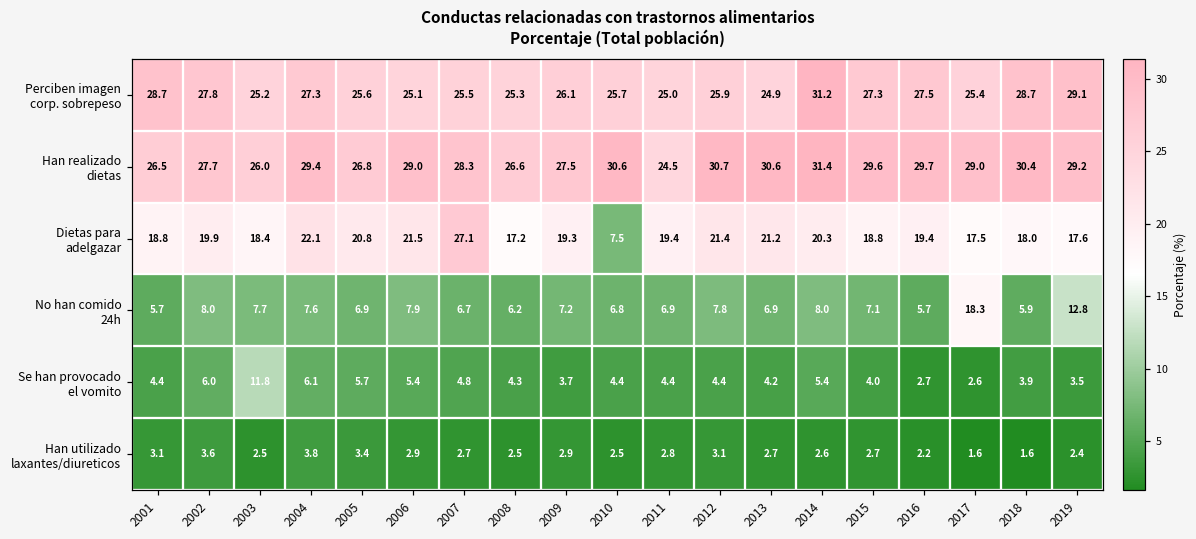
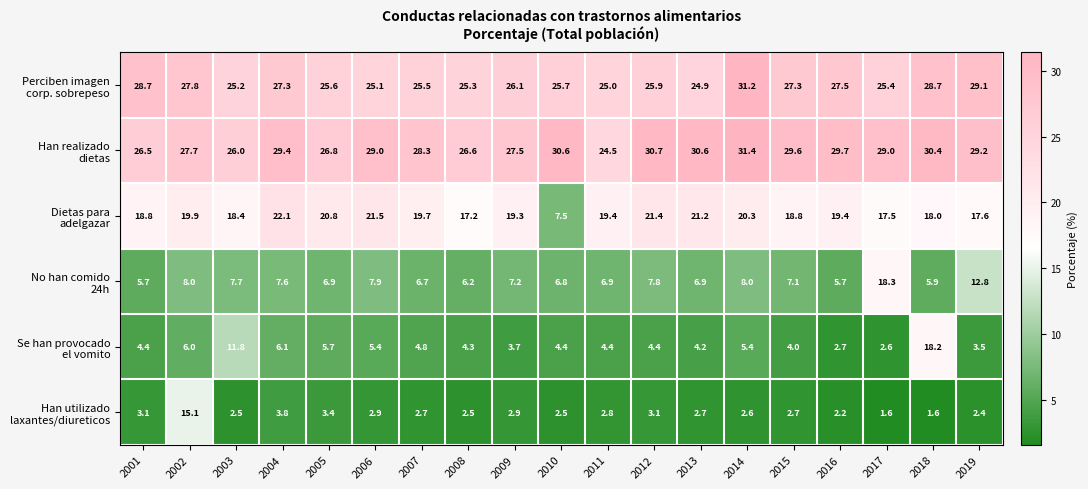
  {
    "Perciben imagen corp. sobrepeso": {
      "2001": 28.7,
      "2002": 27.8,
      "2003": 25.2,
      "2004": 27.3,
      "2005": 25.6,
      "2006": 25.1,
      "2007": 25.5,
      "2008": 25.3,
      "2009": 26.1,
      "2010": 25.7,
      "2011": 25.0,
      "2012": 25.9,
      "2013": 24.9,
      "2014": 31.2,
      "2015": 27.3,
      "2016": 27.5,
      "2017": 25.4,
      "2018": 28.7,
      "2019": 29.1
    },
    "Han realizado dietas": {
      "2001": 26.5,
      "2002": 27.7,
      "2003": 26.0,
      "2004": 29.4,
      "2005": 26.8,
      "2006": 29.0,
      "2007": 28.3,
      "2008": 26.6,
      "2009": 27.5,
      "2010": 30.6,
      "2011": 24.5,
      "2012": 30.7,
      "2013": 30.6,
      "2014": 31.4,
      "2015": 29.6,
      "2016": 29.7,
      "2017": 29.0,
      "2018": 30.4,
      "2019": 29.2
    },
    "Dietas para adelgazar": {
      "2001": 18.8,
      "2002": 19.9,
      "2003": 18.4,
      "2004": 22.1,
      "2005": 20.8,
      "2006": 21.5,
-     "2007": 27.1,
+     "2007": 19.7,
      "2008": 17.2,
      "2009": 19.3,
      "2010": 7.5,
      "2011": 19.4,
      "2012": 21.4,
      "2013": 21.2,
      "2014": 20.3,
      "2015": 18.8,
      "2016": 19.4,
      "2017": 17.5,
      "2018": 18.0,
      "2019": 17.6
    },
    "No han comido 24h": {
      "2001": 5.7,
      "2002": 8.0,
      "2003": 7.7,
      "2004": 7.6,
      "2005": 6.9,
      "2006": 7.9,
      "2007": 6.7,
      "2008": 6.2,
      "2009": 7.2,
      "2010": 6.8,
      "2011": 6.9,
      "2012": 7.8,
      "2013": 6.9,
      "2014": 8.0,
      "2015": 7.1,
      "2016": 5.7,
      "2017": 18.3,
      "2018": 5.9,
      "2019": 12.8
    },
    "Se han provocado el vomito": {
      "2001": 4.4,
      "2002": 6.0,
      "2003": 11.8,
      "2004": 6.1,
      "2005": 5.7,
      "2006": 5.4,
      "2007": 4.8,
      "2008": 4.3,
      "2009": 3.7,
      "2010": 4.4,
      "2011": 4.4,
      "2012": 4.4,
      "2013": 4.2,
      "2014": 5.4,
      "2015": 4.0,
      "2016": 2.7,
      "2017": 2.6,
-     "2018": 3.9,
+     "2018": 18.2,
      "2019": 3.5
    },
    "Han utilizado laxantes/diureticos": {
      "2001": 3.1,
-     "2002": 3.6,
+     "2002": 15.1,
      "2003": 2.5,
      "2004": 3.8,
      "2005": 3.4,
      "2006": 2.9,
      "2007": 2.7,
      "2008": 2.5,
      "2009": 2.9,
      "2010": 2.5,
      "2011": 2.8,
      "2012": 3.1,
      "2013": 2.7,
      "2014": 2.6,
      "2015": 2.7,
      "2016": 2.2,
      "2017": 1.6,
      "2018": 1.6,
      "2019": 2.4
    }
  }
